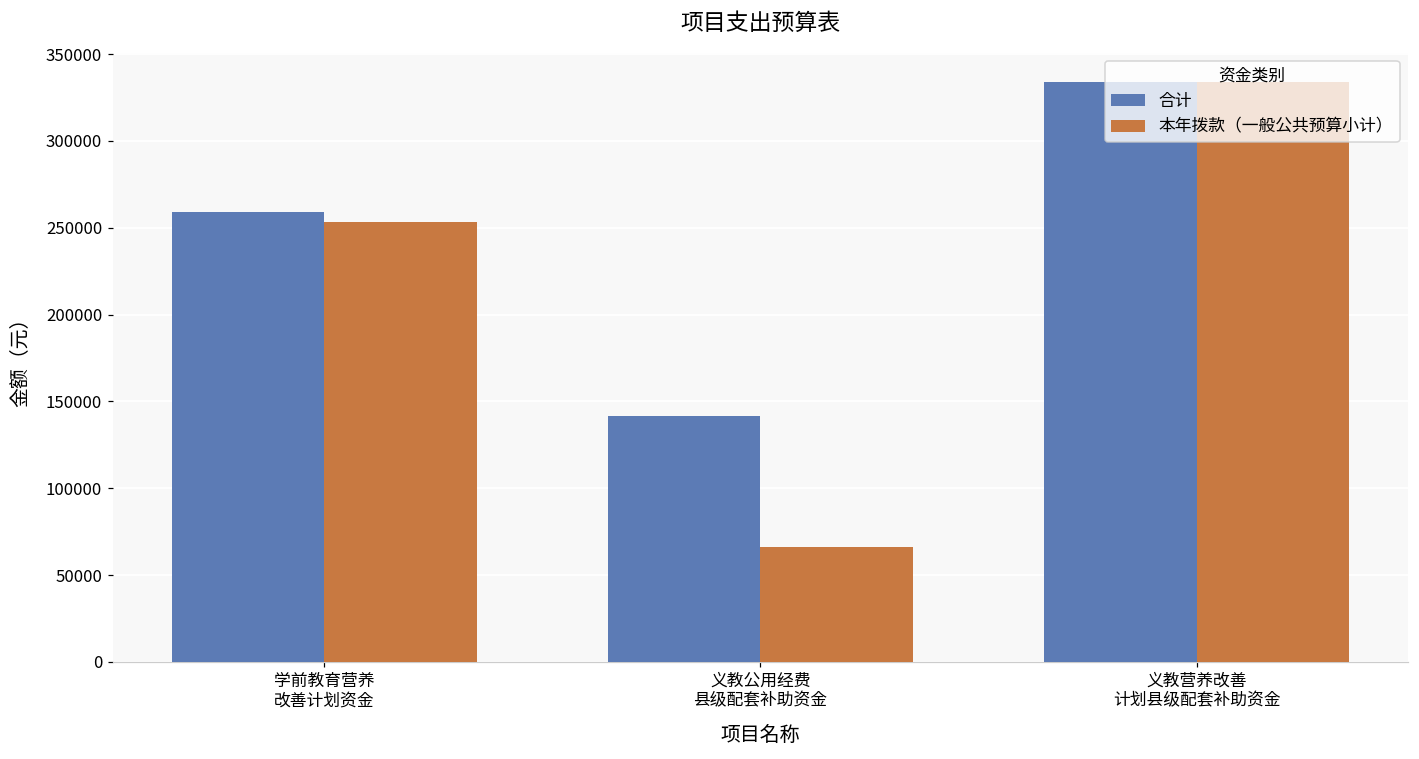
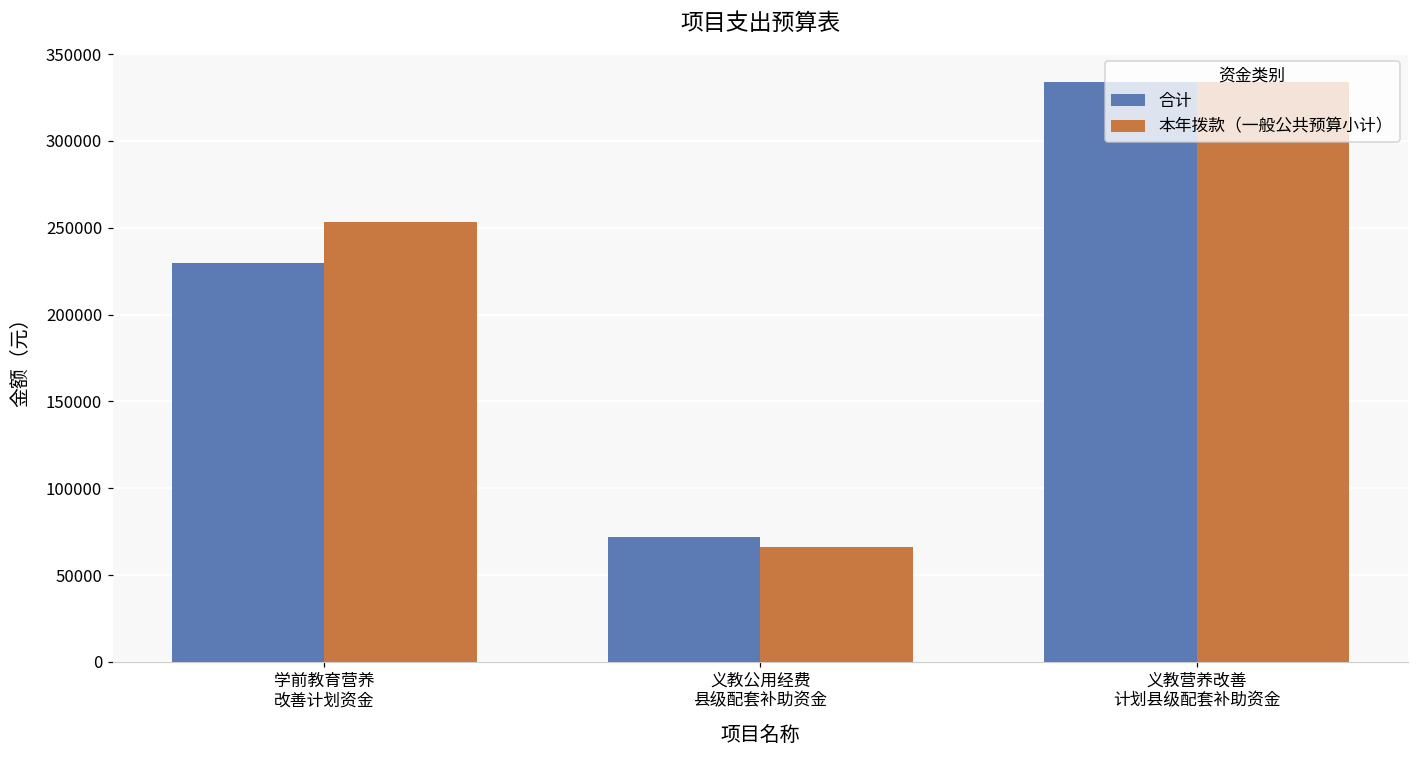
  {
    "合计": {
-     "学前教育营养 改善计划资金": 259000,
-     "义教公用经费 县级配套补助资金": 141000
+     "学前教育营养 改善计划资金": 230000,
+     "义教公用经费 县级配套补助资金": 72000
    },
    "本年拨款（一般公共预算小计）": {
      "学前教育营养 改善计划资金": 253000,
      "义教公用经费 县级配套补助资金": 66000
    }
  }
